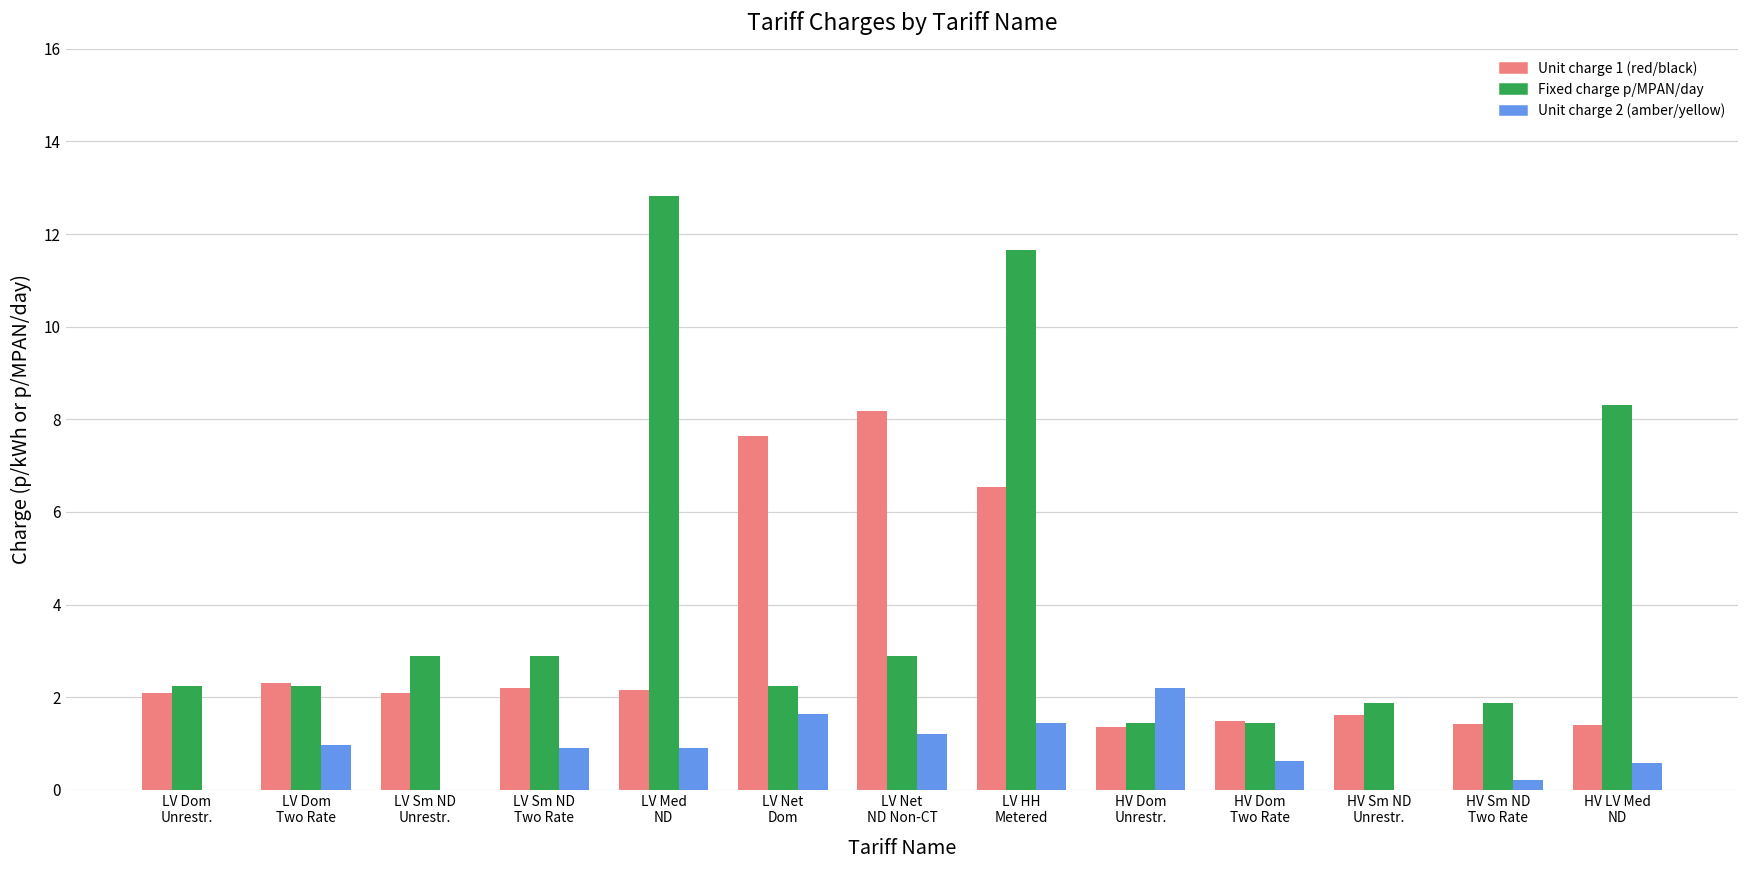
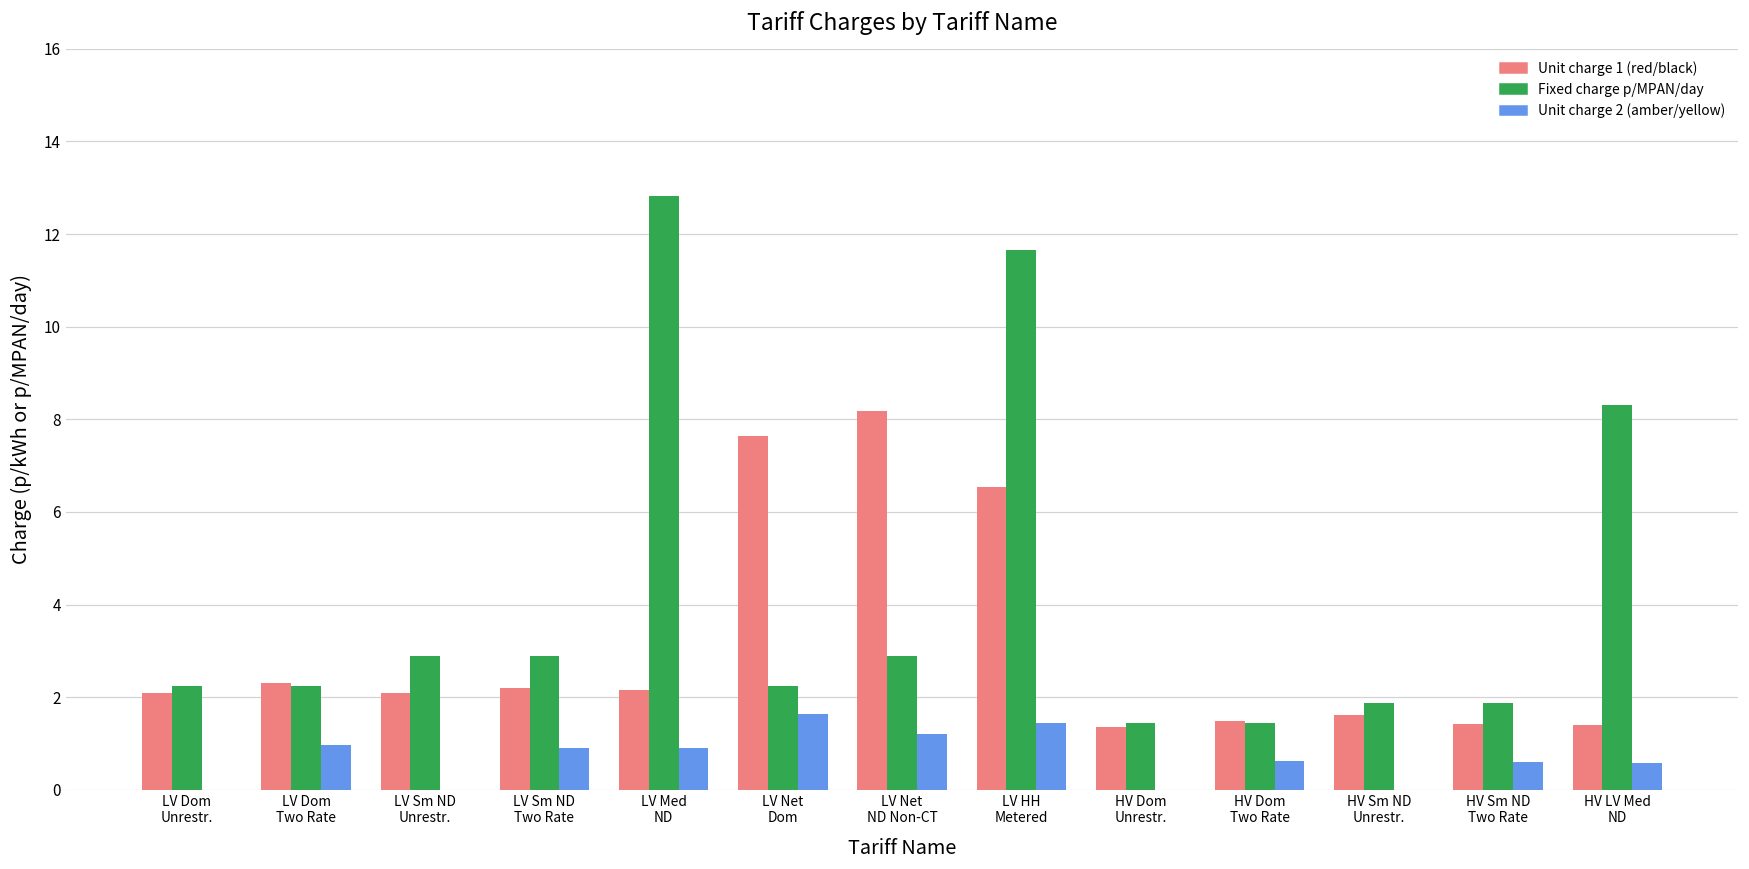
  {
    "Unit charge 1 (red/black)": {
      "LV Dom Unrestr.": 2.1,
      "LV Dom Two Rate": 2.3,
      "LV Sm ND Unrestr.": 2.1,
      "LV Sm ND Two Rate": 2.2,
      "LV Med ND": 2.2,
      "LV Net Dom": 7.6,
      "LV Net ND Non-CT": 8.2,
      "LV HH Metered": 6.5,
      "HV Dom Unrestr.": 1.4,
      "HV Dom Two Rate": 1.5,
      "HV Sm ND Unrestr.": 1.6,
      "HV Sm ND Two Rate": 1.4,
      "HV LV Med ND": 1.4
    },
    "Fixed charge p/MPAN/day": {
      "LV Dom Unrestr.": 2.2,
      "LV Dom Two Rate": 2.2,
      "LV Sm ND Unrestr.": 2.9,
      "LV Sm ND Two Rate": 2.9,
      "LV Med ND": 12.8,
      "LV Net Dom": 2.2,
      "LV Net ND Non-CT": 2.9,
      "LV HH Metered": 11.7,
      "HV Dom Unrestr.": 1.5,
      "HV Dom Two Rate": 1.5,
      "HV Sm ND Unrestr.": 1.9,
      "HV Sm ND Two Rate": 1.9,
      "HV LV Med ND": 8.3
    },
    "Unit charge 2 (amber/yellow)": {
      "LV Dom Unrestr.": 0.0,
      "LV Dom Two Rate": 1.0,
      "LV Sm ND Unrestr.": 0.0,
      "LV Sm ND Two Rate": 0.9,
      "LV Med ND": 0.9,
      "LV Net Dom": 1.6,
      "LV Net ND Non-CT": 1.2,
      "LV HH Metered": 1.4,
-     "HV Dom Unrestr.": 2.2,
+     "HV Dom Unrestr.": 0.0,
      "HV Dom Two Rate": 0.6,
      "HV Sm ND Unrestr.": 0.0,
-     "HV Sm ND Two Rate": 0.2,
+     "HV Sm ND Two Rate": 0.6,
      "HV LV Med ND": 0.6
    }
  }
